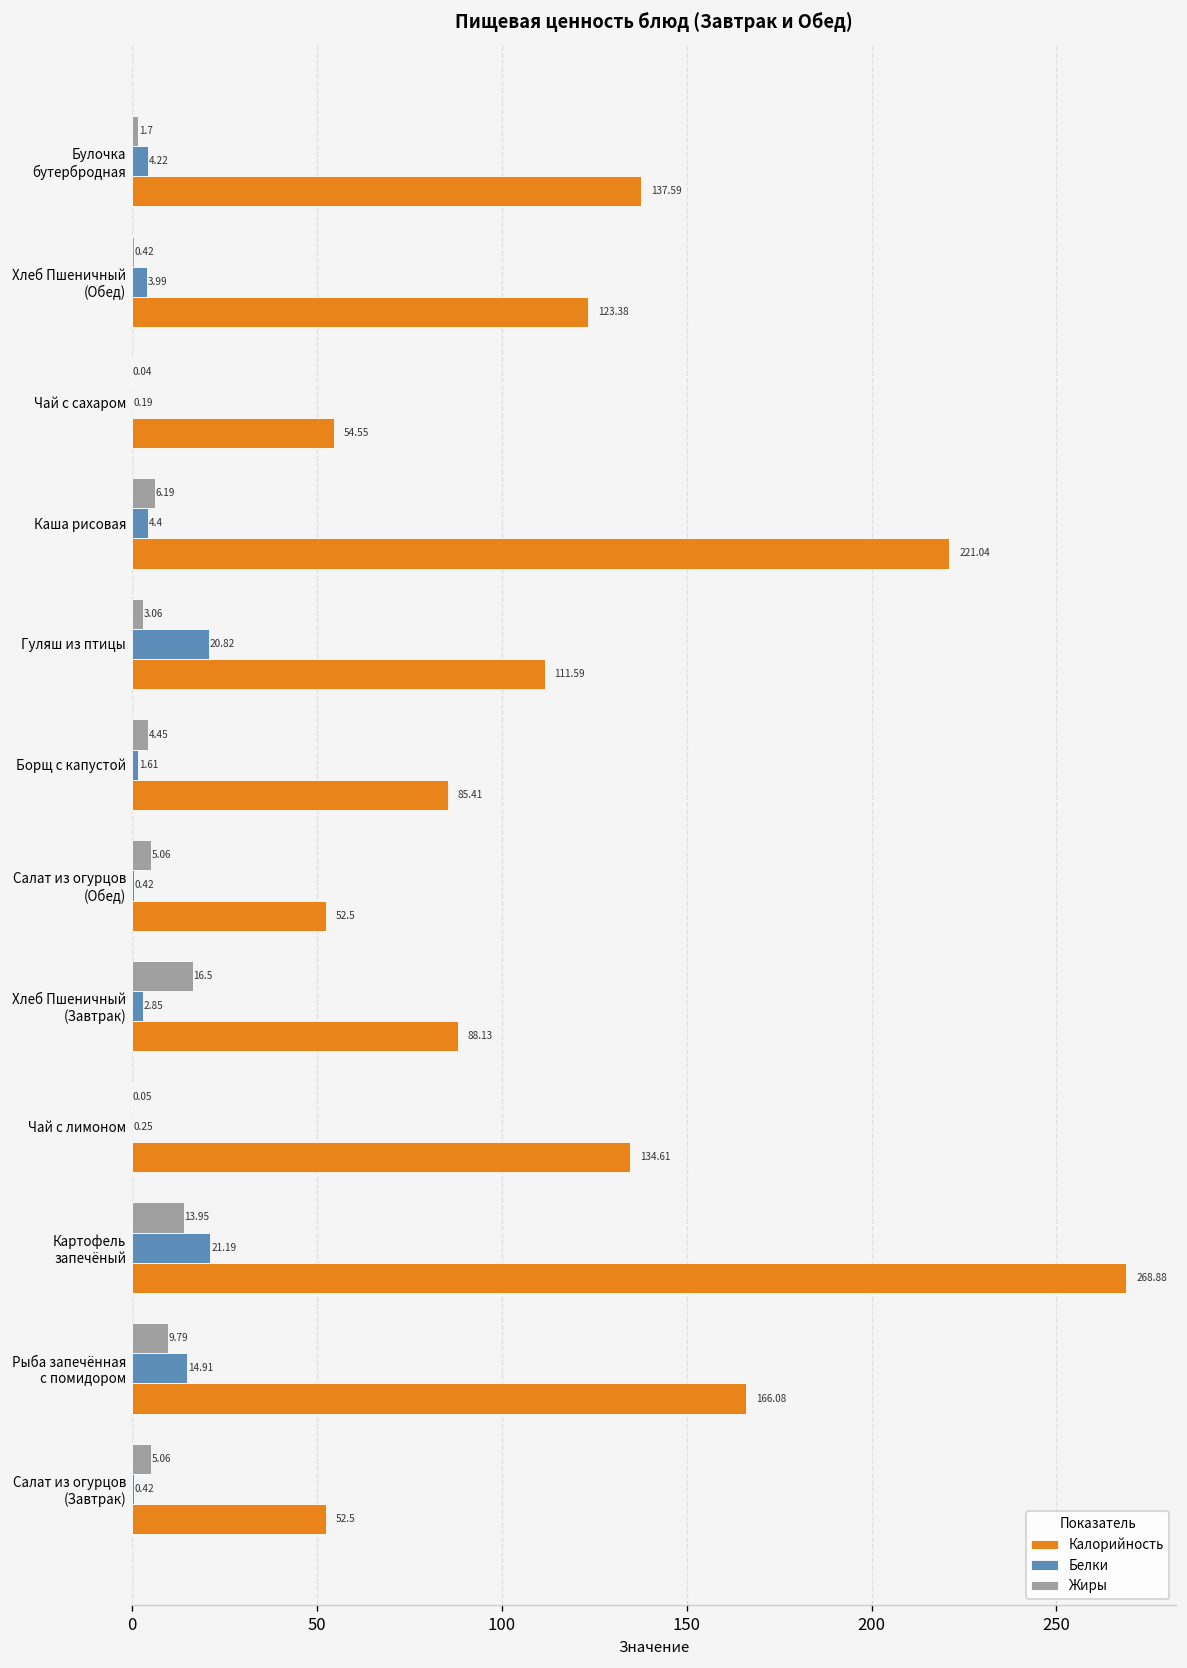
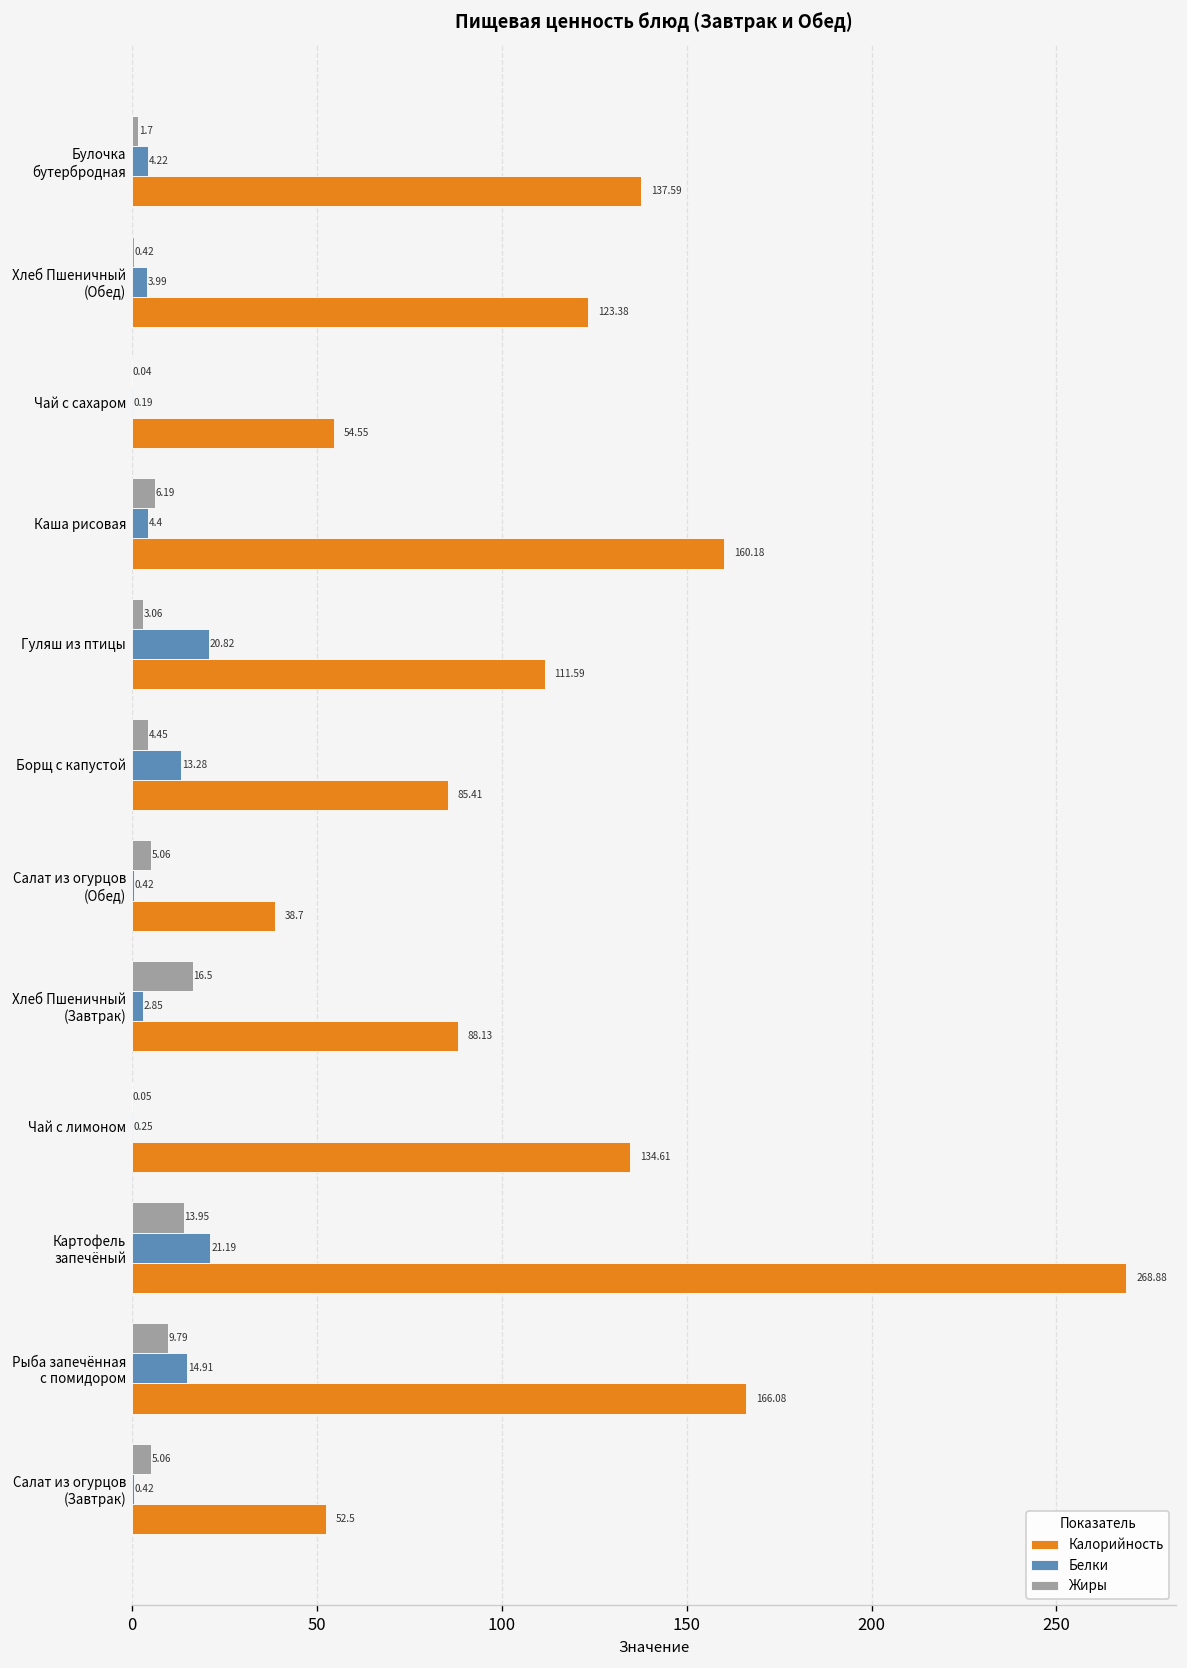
  {
    "Калорийность": {
      "Булочка бутербродная": 137.59,
      "Хлеб Пшеничный (Обед)": 123.38,
      "Чай с сахаром": 54.55,
-     "Каша рисовая": 221.04,
+     "Каша рисовая": 160.18,
      "Гуляш из птицы": 111.59,
      "Борщ с капустой": 85.41,
-     "Салат из огурцов (Обед)": 52.5,
+     "Салат из огурцов (Обед)": 38.7,
      "Хлеб Пшеничный (Завтрак)": 88.13,
      "Чай с лимоном": 134.61,
      "Картофель запечёный": 268.88,
      "Рыба запечённая с помидором": 166.08,
      "Салат из огурцов (Завтрак)": 52.5
    },
    "Белки": {
      "Булочка бутербродная": 4.22,
      "Хлеб Пшеничный (Обед)": 3.99,
      "Чай с сахаром": 0.19,
      "Каша рисовая": 4.4,
      "Гуляш из птицы": 20.82,
-     "Борщ с капустой": 1.61,
+     "Борщ с капустой": 13.28,
      "Салат из огурцов (Обед)": 0.42,
      "Хлеб Пшеничный (Завтрак)": 2.85,
      "Чай с лимоном": 0.25,
      "Картофель запечёный": 21.19,
      "Рыба запечённая с помидором": 14.91,
      "Салат из огурцов (Завтрак)": 0.42
    },
    "Жиры": {
      "Булочка бутербродная": 1.7,
      "Хлеб Пшеничный (Обед)": 0.42,
      "Чай с сахаром": 0.04,
      "Каша рисовая": 6.19,
      "Гуляш из птицы": 3.06,
      "Борщ с капустой": 4.45,
      "Салат из огурцов (Обед)": 5.06,
      "Хлеб Пшеничный (Завтрак)": 16.5,
      "Чай с лимоном": 0.05,
      "Картофель запечёный": 13.95,
      "Рыба запечённая с помидором": 9.79,
      "Салат из огурцов (Завтрак)": 5.06
    }
  }
